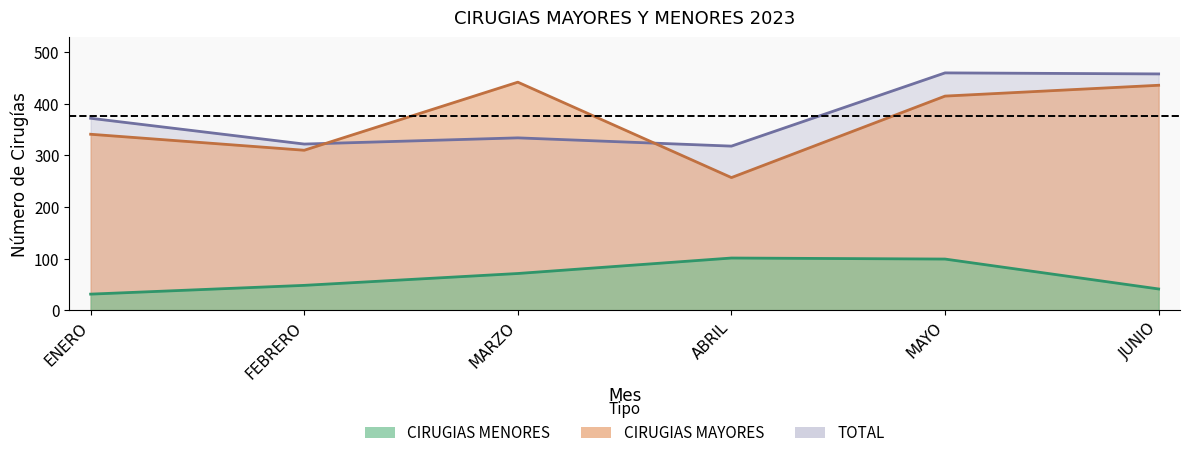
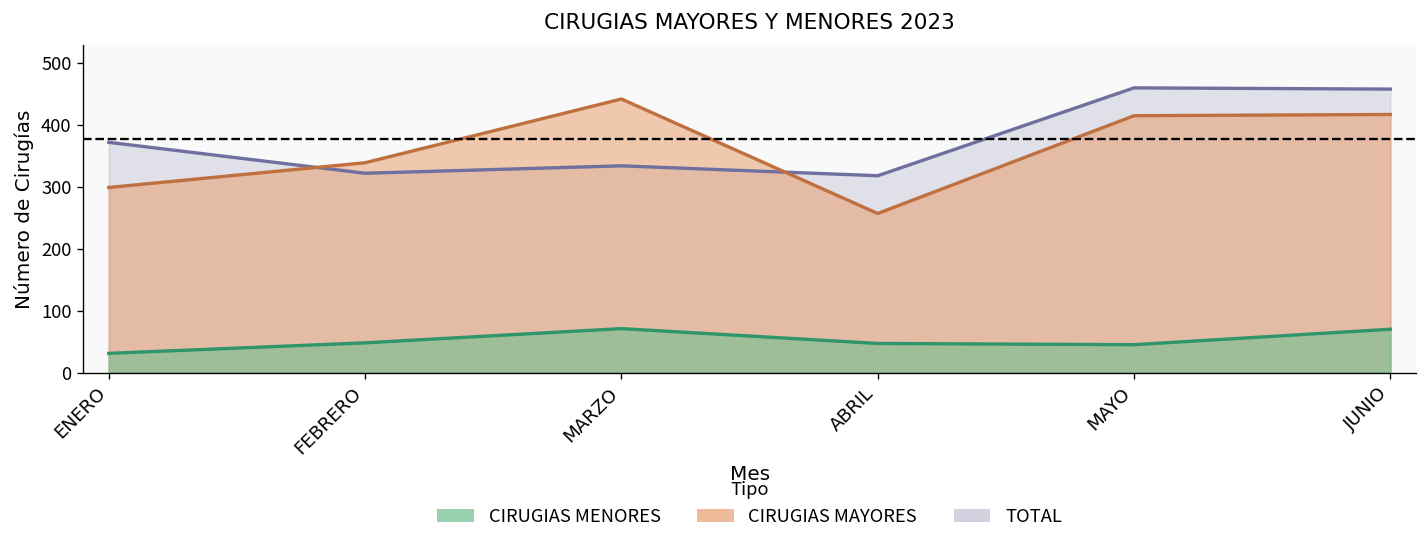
  {
    "TOTAL": {
      "ENERO": 370,
      "FEBRERO": 320,
      "MARZO": 330,
      "ABRIL": 320,
      "MAYO": 460,
      "JUNIO": 460
    },
    "CIRUGIAS MAYORES": {
-     "ENERO": 340,
-     "FEBRERO": 310,
+     "ENERO": 300,
+     "FEBRERO": 340,
      "MARZO": 440,
      "ABRIL": 260,
      "MAYO": 420,
-     "JUNIO": 440
+     "JUNIO": 420
    },
    "CIRUGIAS MENORES": {
      "ENERO": 30,
      "FEBRERO": 50,
      "MARZO": 70,
-     "ABRIL": 100,
-     "MAYO": 100,
-     "JUNIO": 40
+     "ABRIL": 50,
+     "MAYO": 50,
+     "JUNIO": 70
    }
  }
